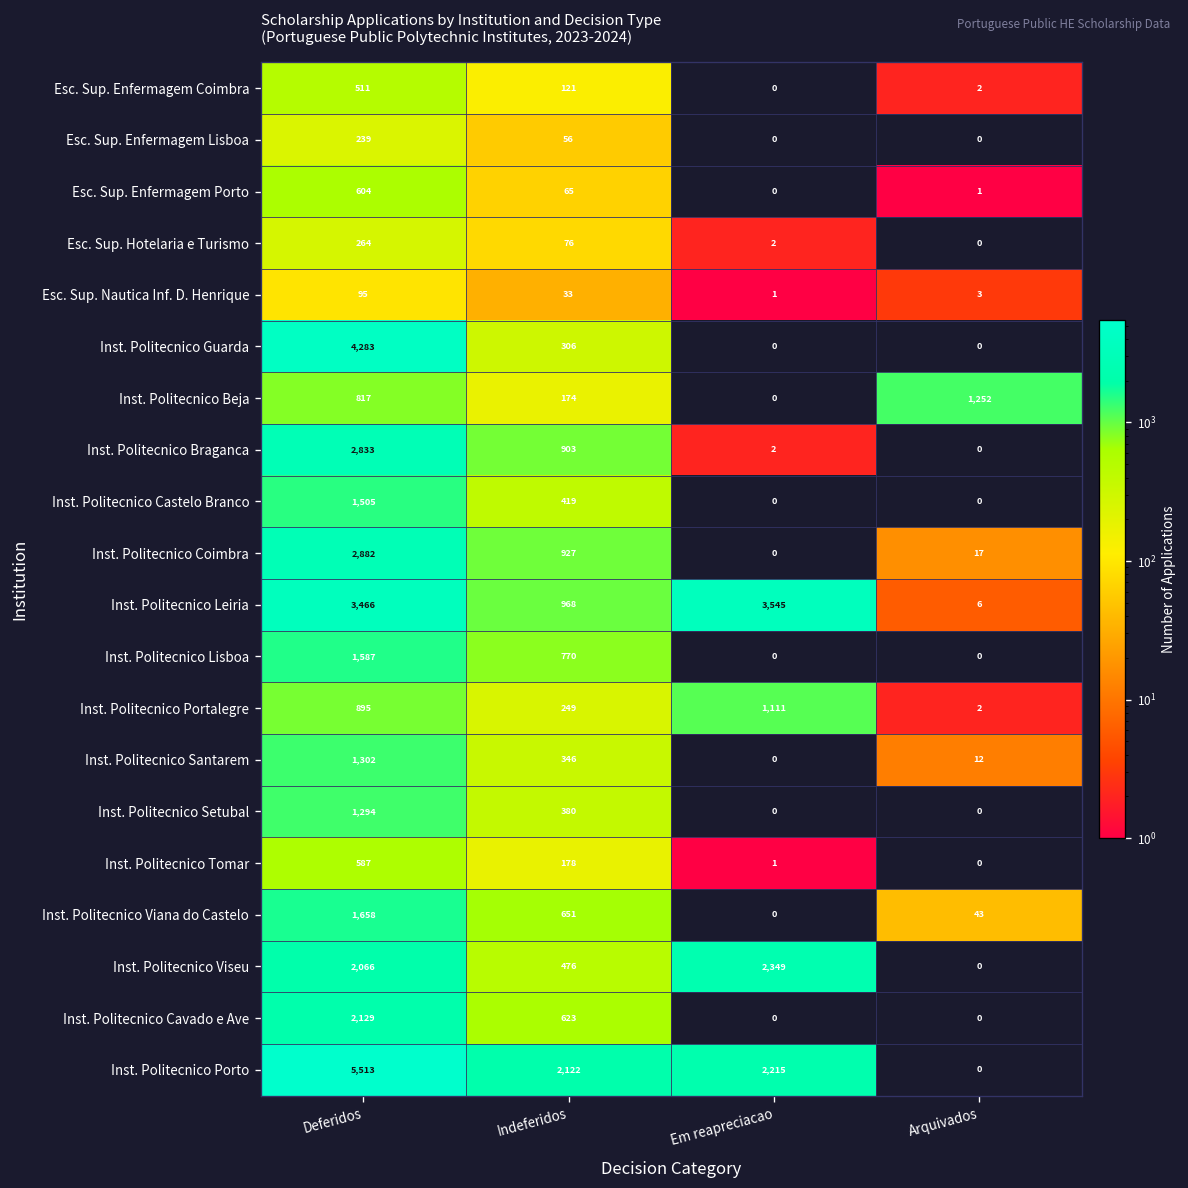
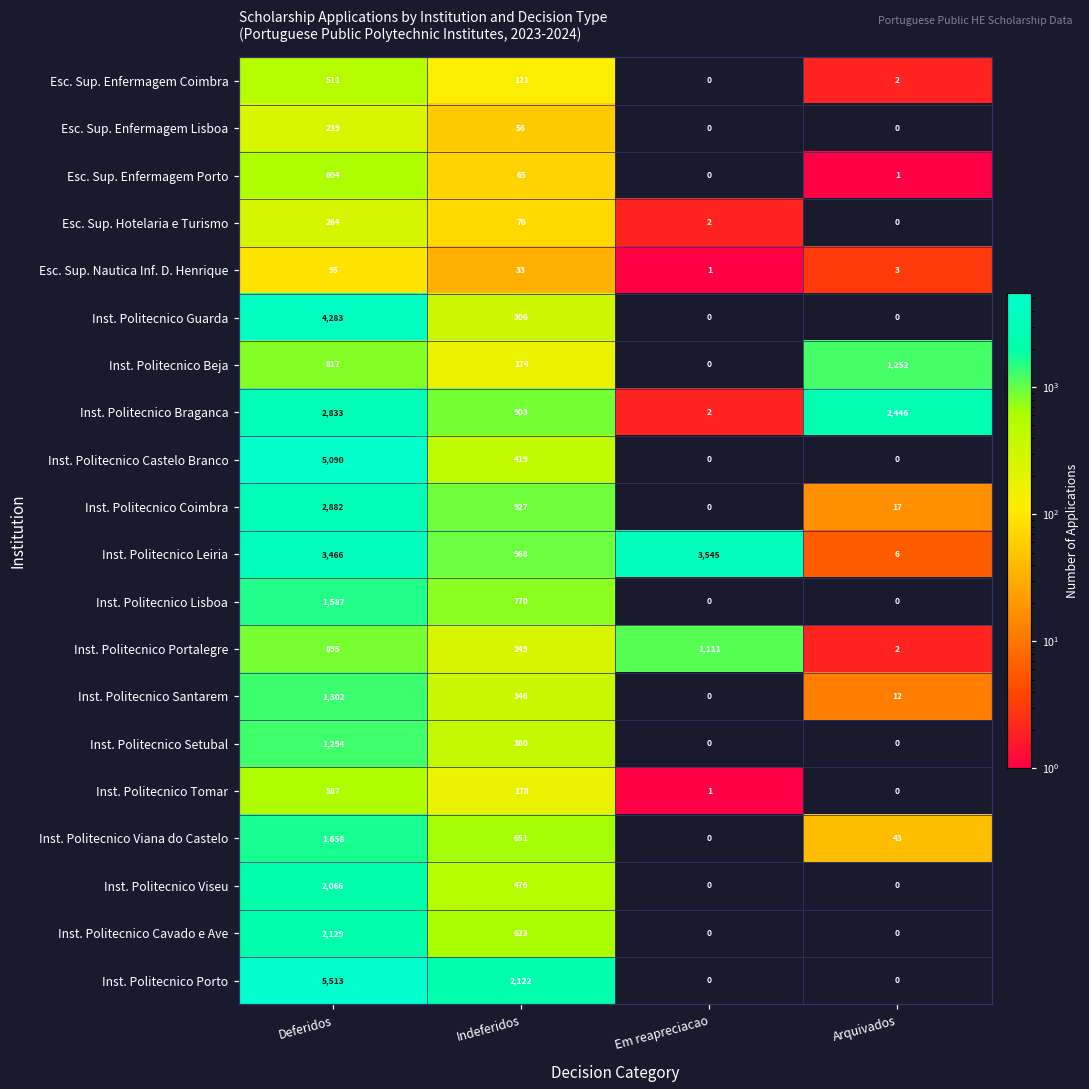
  {
    "Esc. Sup. Enfermagem Coimbra": {
      "Deferidos": "511",
      "Indeferidos": "121",
      "Em reapreciacao": "0",
      "Arquivados": "2"
    },
    "Esc. Sup. Enfermagem Lisboa": {
      "Deferidos": "239",
      "Indeferidos": "56",
      "Em reapreciacao": "0",
      "Arquivados": "0"
    },
    "Esc. Sup. Enfermagem Porto": {
      "Deferidos": "604",
      "Indeferidos": "65",
      "Em reapreciacao": "0",
      "Arquivados": "1"
    },
    "Esc. Sup. Hotelaria e Turismo": {
      "Deferidos": "264",
      "Indeferidos": "76",
      "Em reapreciacao": "2",
      "Arquivados": "0"
    },
    "Esc. Sup. Nautica Inf. D. Henrique": {
      "Deferidos": "95",
      "Indeferidos": "33",
      "Em reapreciacao": "1",
      "Arquivados": "3"
    },
    "Inst. Politecnico Guarda": {
      "Deferidos": "4,283",
      "Indeferidos": "306",
      "Em reapreciacao": "0",
      "Arquivados": "0"
    },
    "Inst. Politecnico Beja": {
      "Deferidos": "817",
      "Indeferidos": "174",
      "Em reapreciacao": "0",
      "Arquivados": "1,252"
    },
    "Inst. Politecnico Braganca": {
      "Deferidos": "2,833",
      "Indeferidos": "903",
      "Em reapreciacao": "2",
-     "Arquivados": "0"
+     "Arquivados": "2,446"
    },
    "Inst. Politecnico Castelo Branco": {
-     "Deferidos": "1,505",
+     "Deferidos": "5,090",
      "Indeferidos": "419",
      "Em reapreciacao": "0",
      "Arquivados": "0"
    },
    "Inst. Politecnico Coimbra": {
      "Deferidos": "2,882",
      "Indeferidos": "927",
      "Em reapreciacao": "0",
      "Arquivados": "17"
    },
    "Inst. Politecnico Leiria": {
      "Deferidos": "3,466",
      "Indeferidos": "968",
      "Em reapreciacao": "3,545",
      "Arquivados": "6"
    },
    "Inst. Politecnico Lisboa": {
      "Deferidos": "1,587",
      "Indeferidos": "770",
      "Em reapreciacao": "0",
      "Arquivados": "0"
    },
    "Inst. Politecnico Portalegre": {
      "Deferidos": "895",
      "Indeferidos": "249",
      "Em reapreciacao": "1,111",
      "Arquivados": "2"
    },
    "Inst. Politecnico Santarem": {
      "Deferidos": "1,302",
      "Indeferidos": "346",
      "Em reapreciacao": "0",
      "Arquivados": "12"
    },
    "Inst. Politecnico Setubal": {
      "Deferidos": "1,294",
      "Indeferidos": "380",
      "Em reapreciacao": "0",
      "Arquivados": "0"
    },
    "Inst. Politecnico Tomar": {
      "Deferidos": "587",
      "Indeferidos": "178",
      "Em reapreciacao": "1",
      "Arquivados": "0"
    },
    "Inst. Politecnico Viana do Castelo": {
      "Deferidos": "1,658",
      "Indeferidos": "651",
      "Em reapreciacao": "0",
      "Arquivados": "43"
    },
    "Inst. Politecnico Viseu": {
      "Deferidos": "2,066",
      "Indeferidos": "476",
-     "Em reapreciacao": "2,349",
+     "Em reapreciacao": "0",
      "Arquivados": "0"
    },
    "Inst. Politecnico Cavado e Ave": {
      "Deferidos": "2,129",
      "Indeferidos": "623",
      "Em reapreciacao": "0",
      "Arquivados": "0"
    },
    "Inst. Politecnico Porto": {
      "Deferidos": "5,513",
      "Indeferidos": "2,122",
-     "Em reapreciacao": "2,215",
+     "Em reapreciacao": "0",
      "Arquivados": "0"
    }
  }
